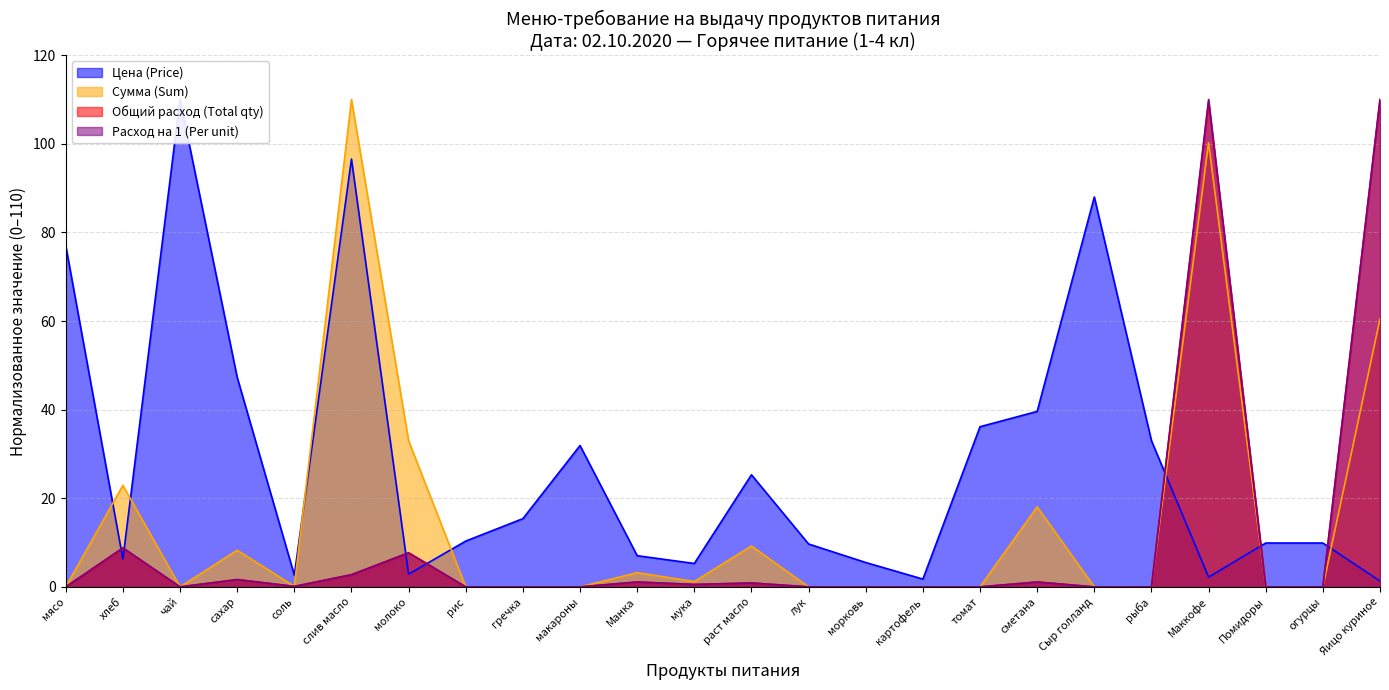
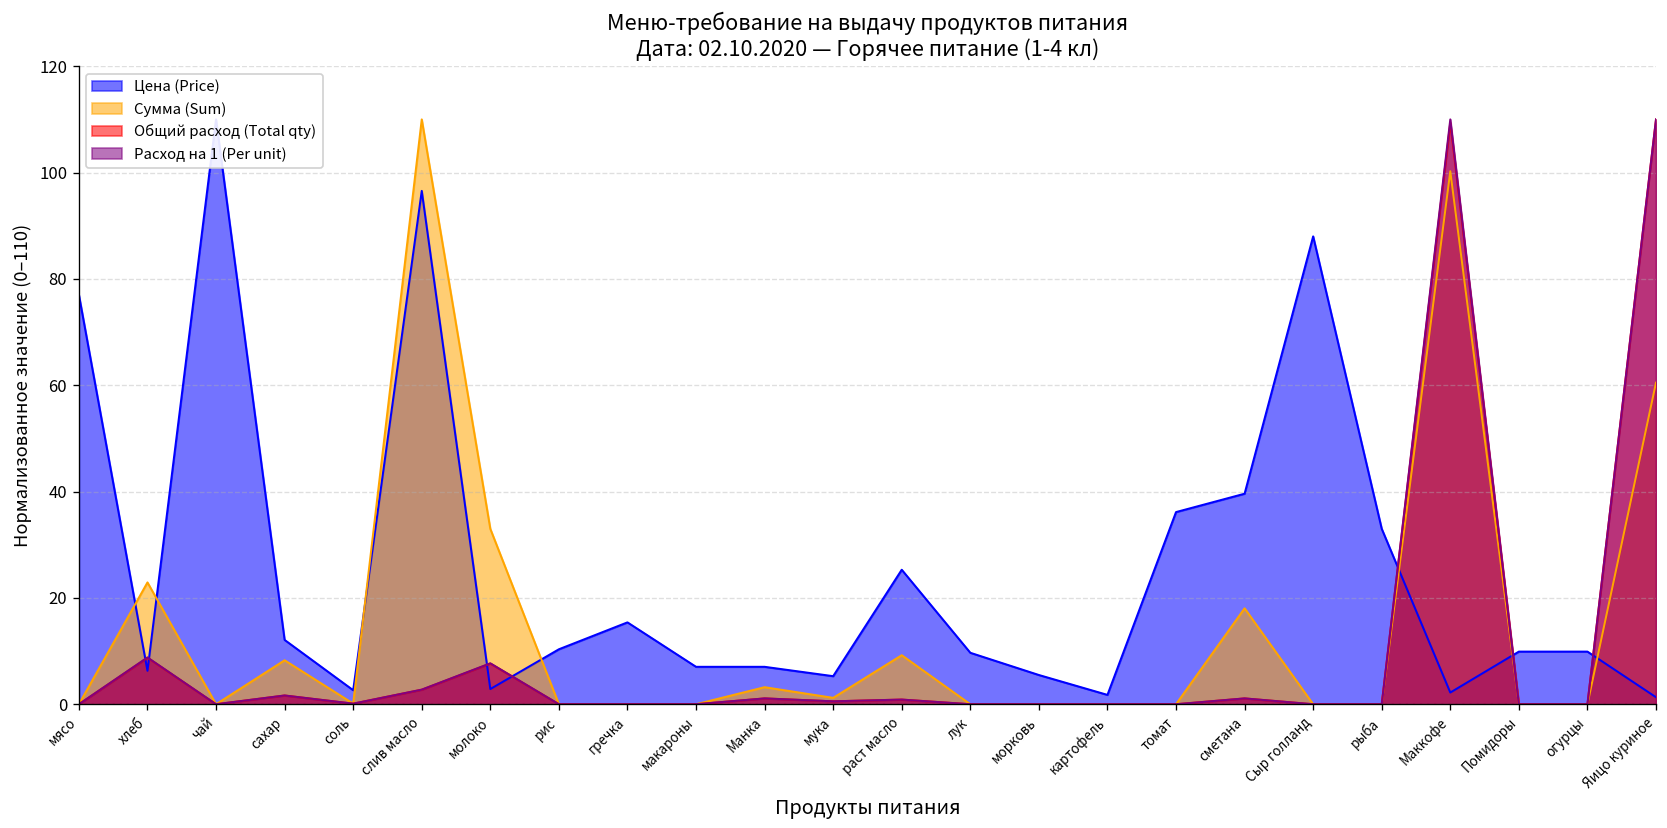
  {
    "Цена (Price)": {
      "мясо": 77,
      "хлеб": 6,
-     "сахар": 47,
+     "сахар": 12,
      "соль": 3,
      "слив масло": 97,
      "молоко": 3,
      "рис": 10,
      "гречка": 15,
-     "макароны": 32,
+     "макароны": 7,
      "Манка": 7,
      "мука": 5,
      "раст масло": 25,
      "лук": 10,
      "морковь": 6,
      "картофель": 2,
      "томат": 36,
      "сметана": 40,
      "Сыр голланд": 88,
      "рыба": 33,
      "Маккофе": 2,
      "Помидоры": 10,
      "огурцы": 10,
      "Яицо куриное": 1
    },
    "Сумма (Sum)": {
      "хлеб": 23,
      "сахар": 8,
      "слив масло": 110,
      "молоко": 33,
      "Манка": 3,
      "мука": 1,
      "раст масло": 9,
      "сметана": 18,
      "Маккофе": 100,
      "Яицо куриное": 60
    },
    "Общий расход (Total qty)": {
      "Маккофе": 109
    },
    "Расход на 1 (Per unit)": {
      "Маккофе": 110
    }
  }
